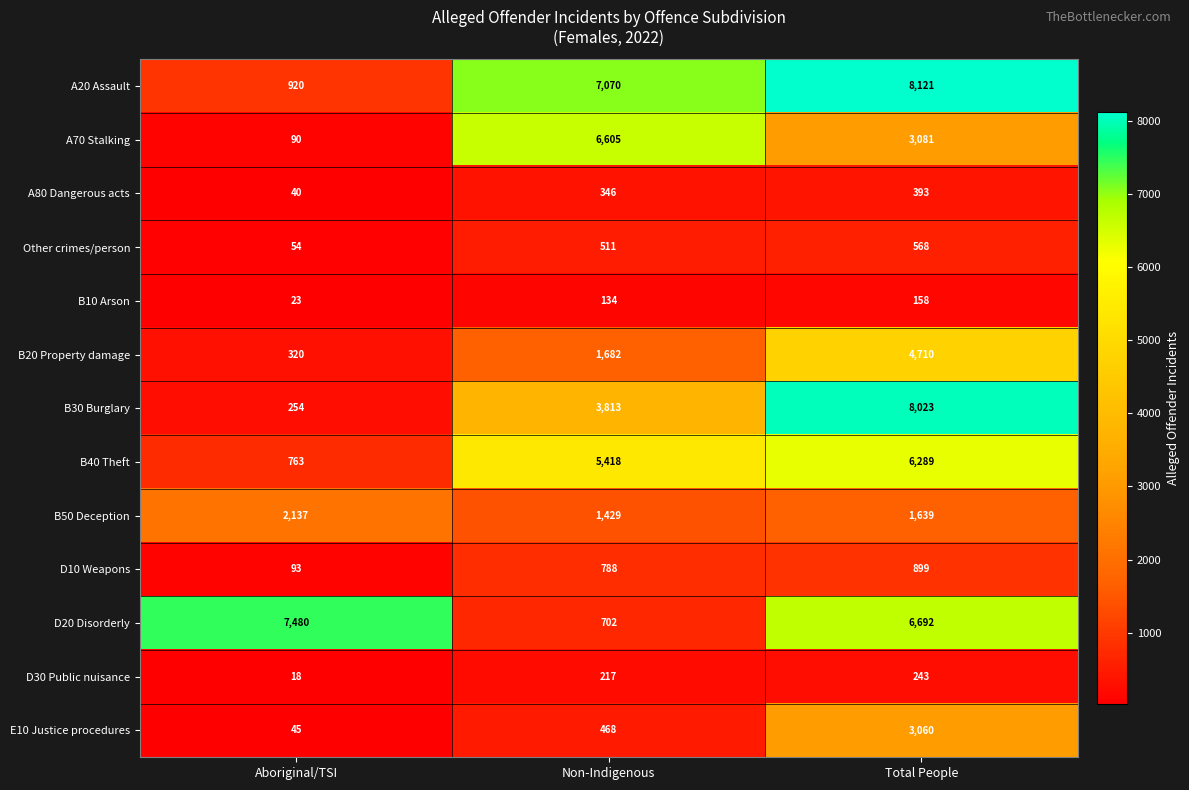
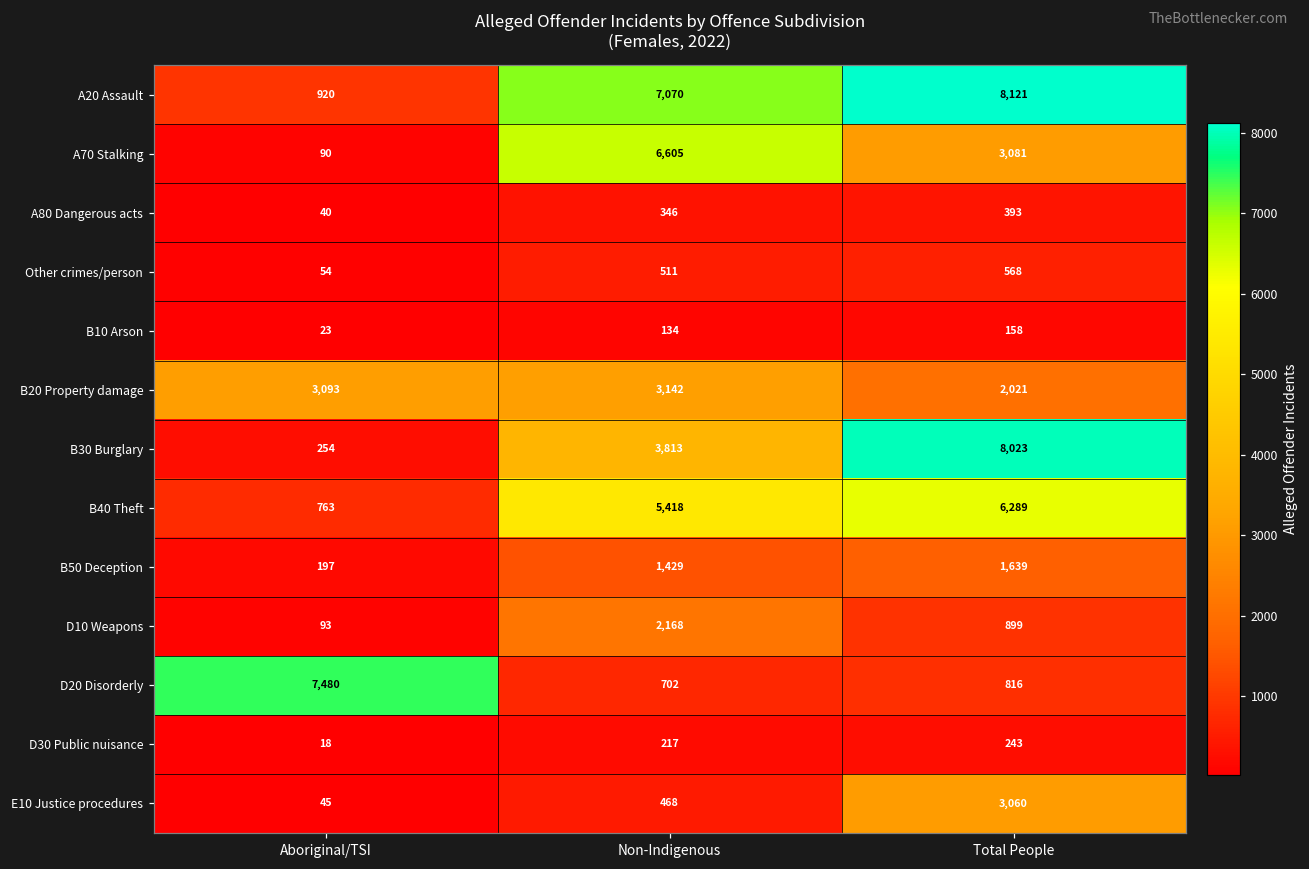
  {
    "A20 Assault": {
      "Aboriginal/TSI": "920",
      "Non-Indigenous": "7,070",
      "Total People": "8,121"
    },
    "A70 Stalking": {
      "Aboriginal/TSI": "90",
      "Non-Indigenous": "6,605",
      "Total People": "3,081"
    },
    "A80 Dangerous acts": {
      "Aboriginal/TSI": "40",
      "Non-Indigenous": "346",
      "Total People": "393"
    },
    "Other crimes/person": {
      "Aboriginal/TSI": "54",
      "Non-Indigenous": "511",
      "Total People": "568"
    },
    "B10 Arson": {
      "Aboriginal/TSI": "23",
      "Non-Indigenous": "134",
      "Total People": "158"
    },
    "B20 Property damage": {
-     "Aboriginal/TSI": "320",
-     "Non-Indigenous": "1,682",
-     "Total People": "4,710"
+     "Aboriginal/TSI": "3,093",
+     "Non-Indigenous": "3,142",
+     "Total People": "2,021"
    },
    "B30 Burglary": {
      "Aboriginal/TSI": "254",
      "Non-Indigenous": "3,813",
      "Total People": "8,023"
    },
    "B40 Theft": {
      "Aboriginal/TSI": "763",
      "Non-Indigenous": "5,418",
      "Total People": "6,289"
    },
    "B50 Deception": {
-     "Aboriginal/TSI": "2,137",
+     "Aboriginal/TSI": "197",
      "Non-Indigenous": "1,429",
      "Total People": "1,639"
    },
    "D10 Weapons": {
      "Aboriginal/TSI": "93",
-     "Non-Indigenous": "788",
+     "Non-Indigenous": "2,168",
      "Total People": "899"
    },
    "D20 Disorderly": {
      "Aboriginal/TSI": "7,480",
      "Non-Indigenous": "702",
-     "Total People": "6,692"
+     "Total People": "816"
    },
    "D30 Public nuisance": {
      "Aboriginal/TSI": "18",
      "Non-Indigenous": "217",
      "Total People": "243"
    },
    "E10 Justice procedures": {
      "Aboriginal/TSI": "45",
      "Non-Indigenous": "468",
      "Total People": "3,060"
    }
  }
